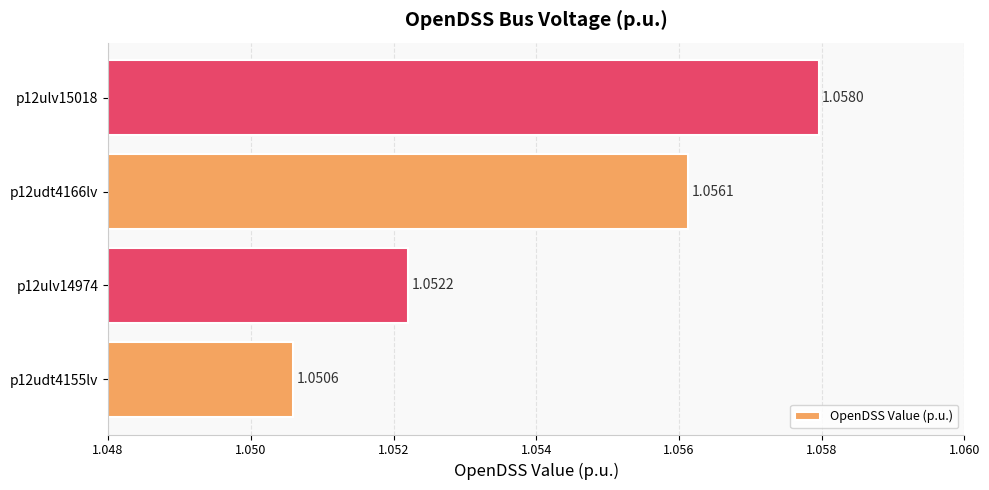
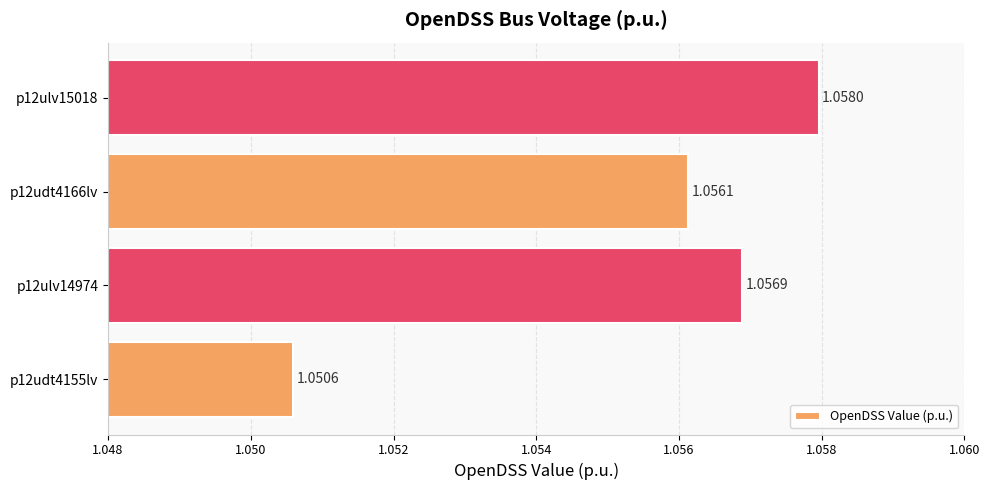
  {
    "p12ulv15018": 1.0580,
    "p12udt4166lv": 1.0561,
-   "p12ulv14974": 1.0522,
+   "p12ulv14974": 1.0569,
    "p12udt4155lv": 1.0506
  }
